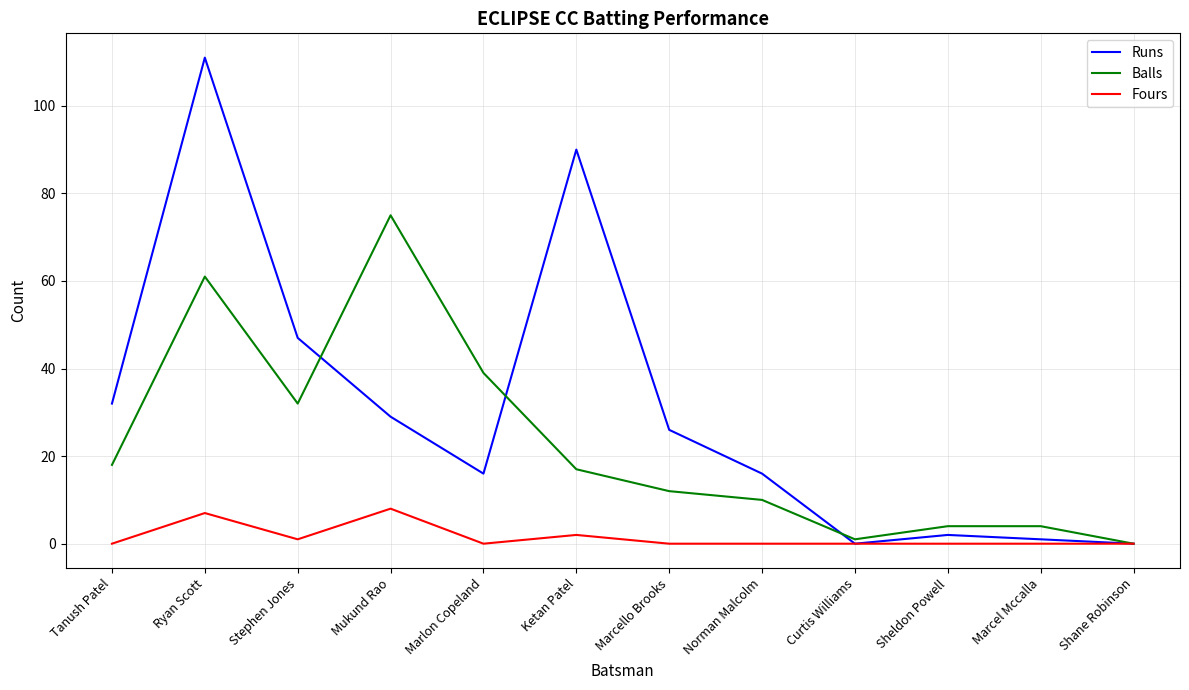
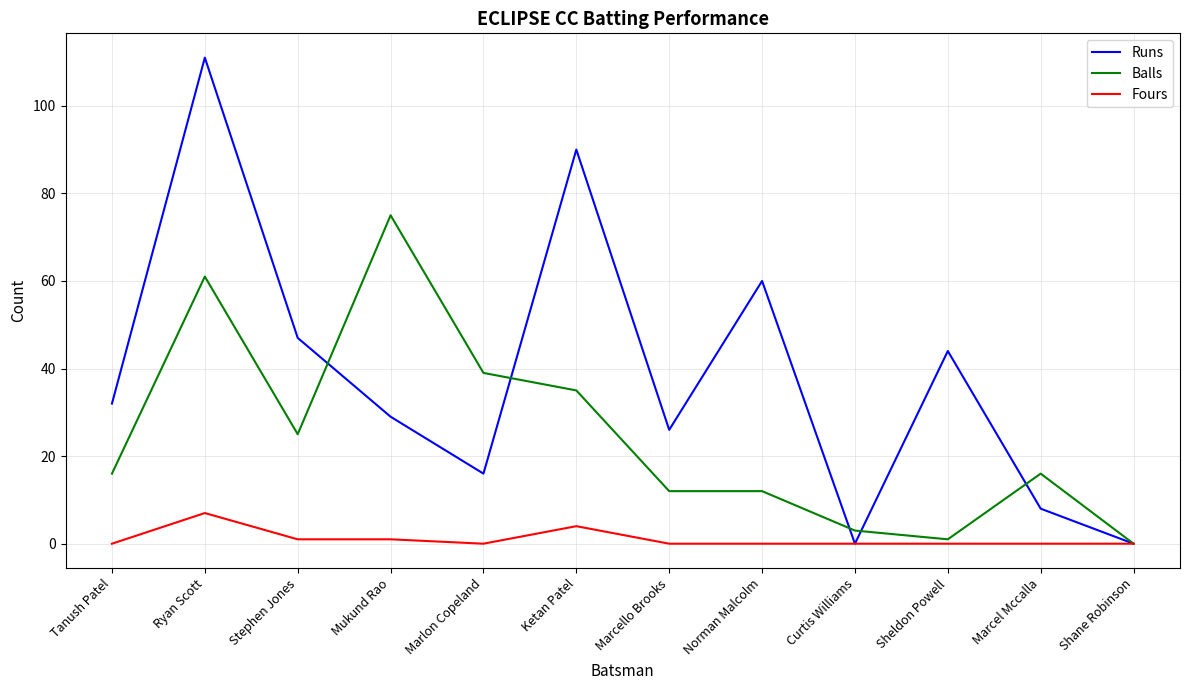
  {
    "Runs": {
      "Tanush Patel": 32,
      "Ryan Scott": 111,
      "Stephen Jones": 47,
      "Mukund Rao": 29,
      "Marlon Copeland": 16,
      "Ketan Patel": 90,
      "Marcello Brooks": 26,
-     "Norman Malcolm": 16,
-     "Sheldon Powell": 2,
-     "Marcel Mccalla": 1
+     "Norman Malcolm": 60,
+     "Sheldon Powell": 44,
+     "Marcel Mccalla": 8
    },
    "Balls": {
-     "Tanush Patel": 18,
+     "Tanush Patel": 16,
      "Ryan Scott": 61,
-     "Stephen Jones": 32,
+     "Stephen Jones": 25,
      "Mukund Rao": 75,
      "Marlon Copeland": 39,
-     "Ketan Patel": 17,
+     "Ketan Patel": 35,
      "Marcello Brooks": 12,
-     "Norman Malcolm": 10,
-     "Curtis Williams": 1,
-     "Sheldon Powell": 4,
-     "Marcel Mccalla": 4
+     "Norman Malcolm": 12,
+     "Curtis Williams": 3,
+     "Sheldon Powell": 1,
+     "Marcel Mccalla": 16
    },
    "Fours": {
      "Tanush Patel": 0,
      "Ryan Scott": 7,
      "Stephen Jones": 1,
-     "Mukund Rao": 8,
+     "Mukund Rao": 1,
      "Marlon Copeland": 0,
-     "Ketan Patel": 2,
+     "Ketan Patel": 4,
      "Marcello Brooks": 0,
      "Norman Malcolm": 0,
      "Sheldon Powell": 0,
      "Marcel Mccalla": 0
    }
  }
